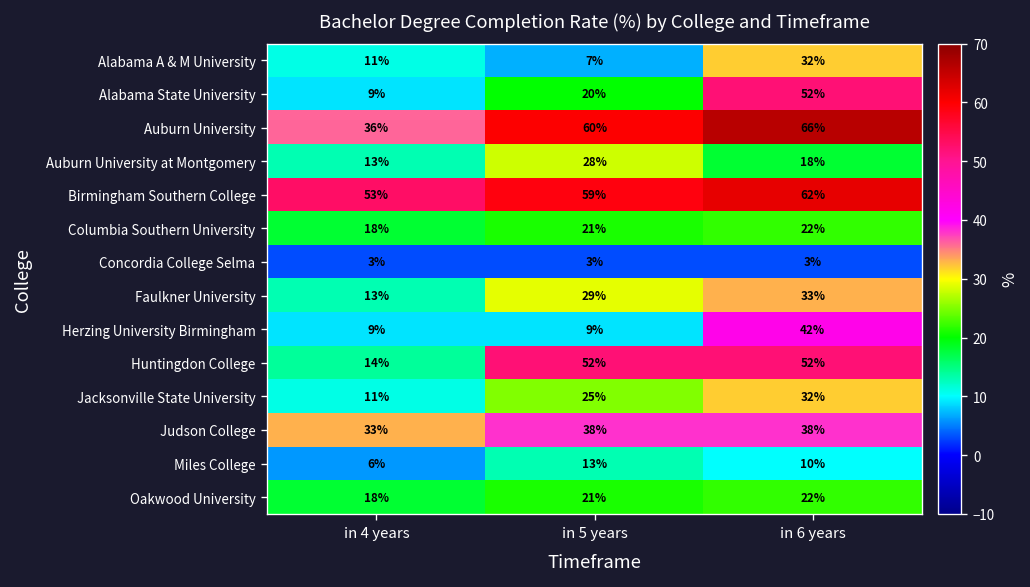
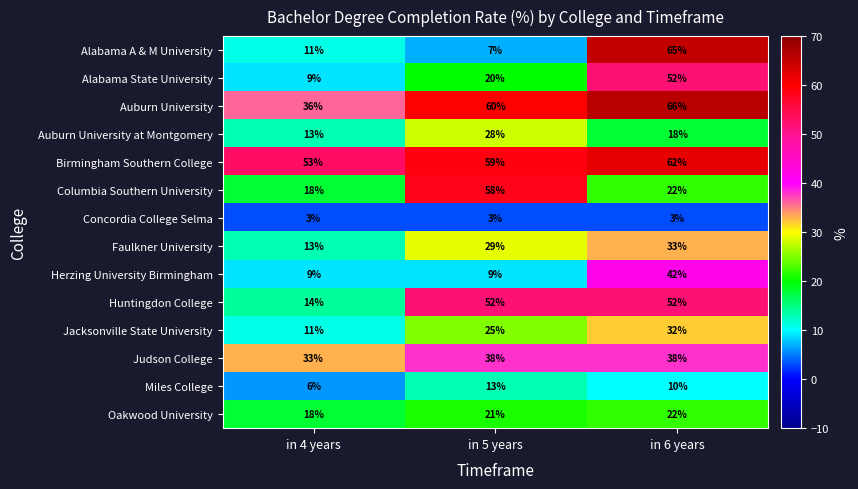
  {
    "Alabama A & M University": {
      "in 4 years": "11%",
      "in 5 years": "7%",
-     "in 6 years": "32%"
+     "in 6 years": "65%"
    },
    "Alabama State University": {
      "in 4 years": "9%",
      "in 5 years": "20%",
      "in 6 years": "52%"
    },
    "Auburn University": {
      "in 4 years": "36%",
      "in 5 years": "60%",
      "in 6 years": "66%"
    },
    "Auburn University at Montgomery": {
      "in 4 years": "13%",
      "in 5 years": "28%",
      "in 6 years": "18%"
    },
    "Birmingham Southern College": {
      "in 4 years": "53%",
      "in 5 years": "59%",
      "in 6 years": "62%"
    },
    "Columbia Southern University": {
      "in 4 years": "18%",
-     "in 5 years": "21%",
+     "in 5 years": "58%",
      "in 6 years": "22%"
    },
    "Concordia College Selma": {
      "in 4 years": "3%",
      "in 5 years": "3%",
      "in 6 years": "3%"
    },
    "Faulkner University": {
      "in 4 years": "13%",
      "in 5 years": "29%",
      "in 6 years": "33%"
    },
    "Herzing University Birmingham": {
      "in 4 years": "9%",
      "in 5 years": "9%",
      "in 6 years": "42%"
    },
    "Huntingdon College": {
      "in 4 years": "14%",
      "in 5 years": "52%",
      "in 6 years": "52%"
    },
    "Jacksonville State University": {
      "in 4 years": "11%",
      "in 5 years": "25%",
      "in 6 years": "32%"
    },
    "Judson College": {
      "in 4 years": "33%",
      "in 5 years": "38%",
      "in 6 years": "38%"
    },
    "Miles College": {
      "in 4 years": "6%",
      "in 5 years": "13%",
      "in 6 years": "10%"
    },
    "Oakwood University": {
      "in 4 years": "18%",
      "in 5 years": "21%",
      "in 6 years": "22%"
    }
  }
